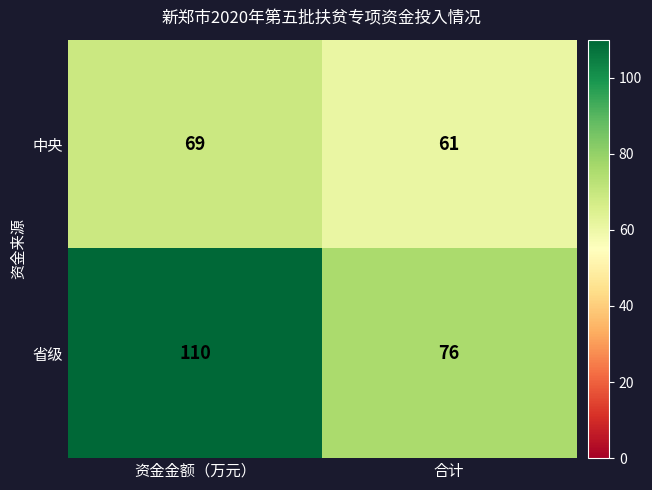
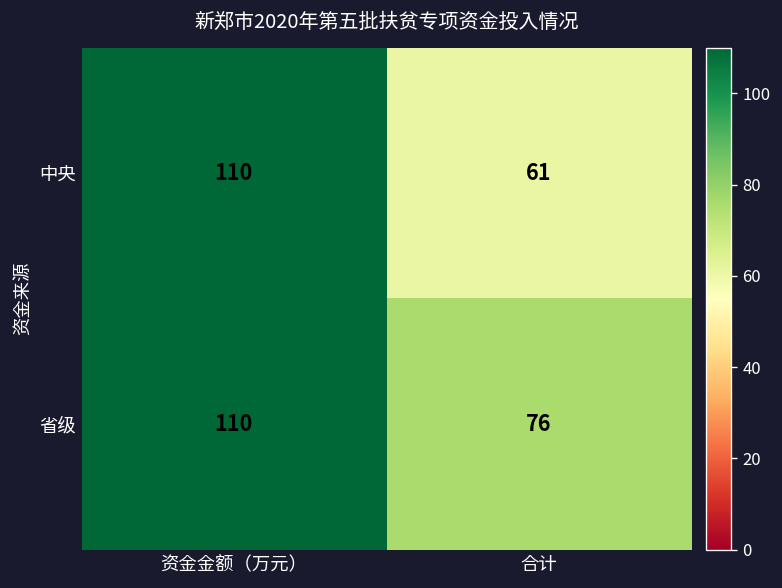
  {
    "中央": {
-     "资金金额（万元）": 69,
+     "资金金额（万元）": 110,
      "合计": 61
    },
    "省级": {
      "资金金额（万元）": 110,
      "合计": 76
    }
  }
